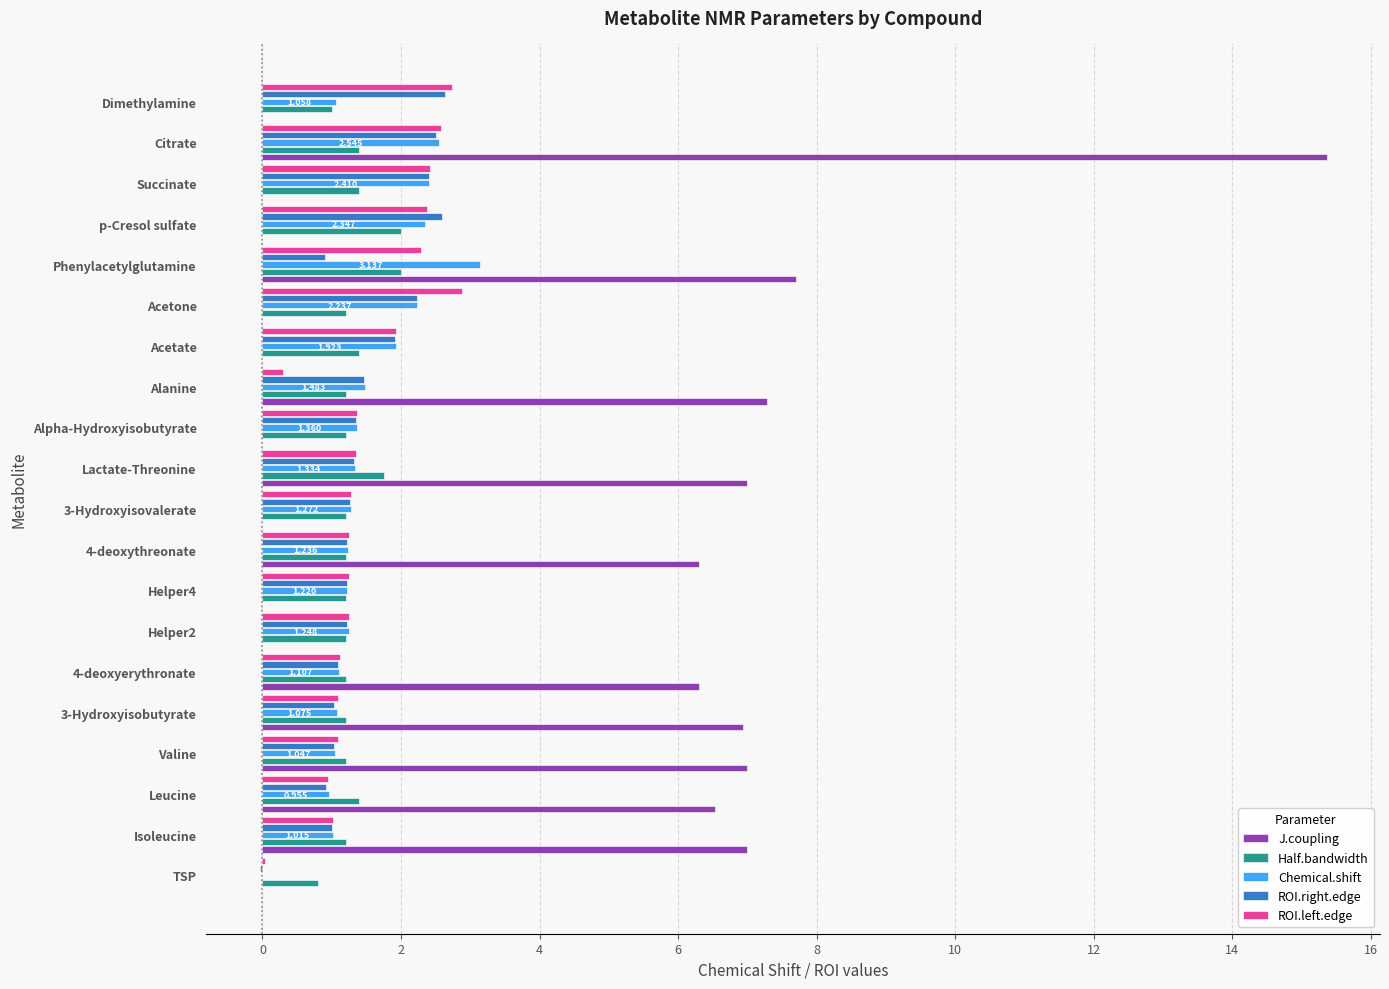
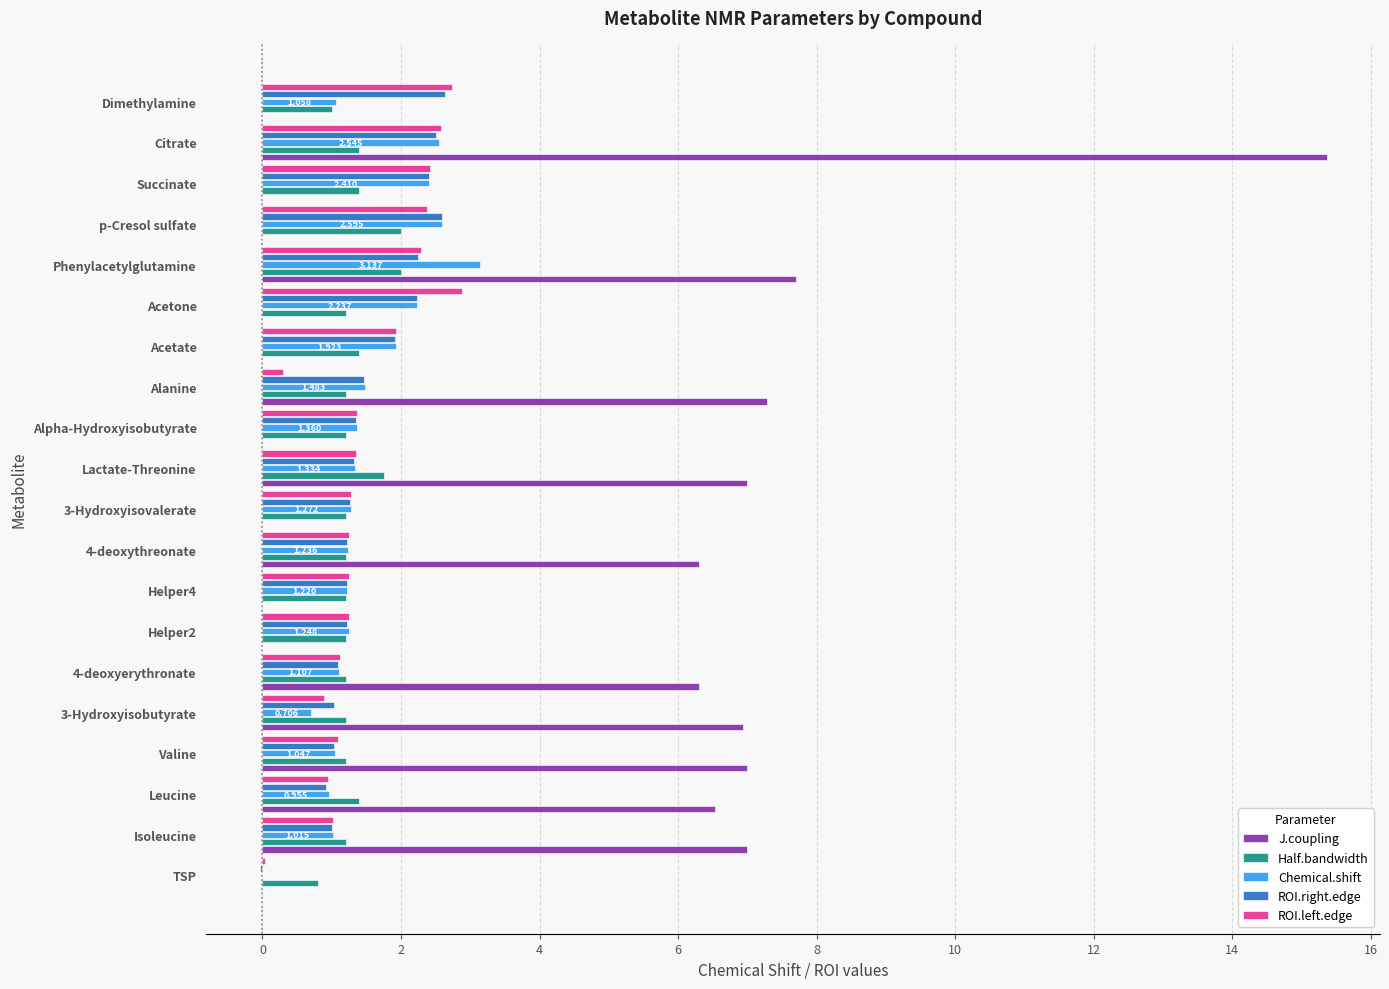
  {
    "J.coupling": {
      "Dimethylamine": 0.0,
      "Citrate": 15.4,
      "Succinate": 0.0,
      "p-Cresol sulfate": 0.0,
      "Phenylacetylglutamine": 7.7,
      "Acetone": 0.0,
      "Acetate": 0.0,
      "Alanine": 7.3,
      "Alpha-Hydroxyisobutyrate": 0.0,
      "Lactate-Threonine": 7.0,
      "3-Hydroxyisovalerate": 0.0,
      "4-deoxythreonate": 6.3,
      "Helper4": 0.0,
      "Helper2": 0.0,
      "4-deoxyerythronate": 6.3,
      "3-Hydroxyisobutyrate": 6.9,
      "Valine": 7.0,
      "Leucine": 6.5,
      "Isoleucine": 7.0,
      "TSP": 0.0
    },
    "Half.bandwidth": {
      "Dimethylamine": 1.0,
      "Citrate": 1.4,
      "Succinate": 1.4,
      "p-Cresol sulfate": 2.0,
      "Phenylacetylglutamine": 2.0,
      "Acetone": 1.2,
      "Acetate": 1.4,
      "Alanine": 1.2,
      "Alpha-Hydroxyisobutyrate": 1.2,
      "Lactate-Threonine": 1.8,
      "3-Hydroxyisovalerate": 1.2,
      "4-deoxythreonate": 1.2,
      "Helper4": 1.2,
      "Helper2": 1.2,
      "4-deoxyerythronate": 1.2,
      "3-Hydroxyisobutyrate": 1.2,
      "Valine": 1.2,
      "Leucine": 1.4,
      "Isoleucine": 1.2,
      "TSP": 0.8
    },
    "Chemical.shift": {
      "Citrate": 2.545,
      "Succinate": 2.410,
-     "p-Cresol sulfate": 2.347,
+     "p-Cresol sulfate": 2.595,
      "Phenylacetylglutamine": 3.137,
      "Acetone": 2.237,
      "Acetate": 1.923,
      "Alanine": 1.483,
      "Alpha-Hydroxyisobutyrate": 1.360,
      "Lactate-Threonine": 1.334,
      "3-Hydroxyisovalerate": 1.272,
      "Helper4": 1.220,
      "Helper2": 1.248,
      "4-deoxyerythronate": 1.107,
-     "3-Hydroxyisobutyrate": 1.075,
+     "3-Hydroxyisobutyrate": 0.706,
      "Valine": 1.047,
      "Leucine": 0.955,
      "Isoleucine": 1.015
    },
    "ROI.right.edge": {
      "Dimethylamine": 2.6,
      "Citrate": 2.5,
      "Succinate": 2.4,
      "p-Cresol sulfate": 2.6,
-     "Phenylacetylglutamine": 0.9,
+     "Phenylacetylglutamine": 2.3,
      "Acetone": 2.2,
      "Acetate": 1.9,
      "Alanine": 1.5,
      "Alpha-Hydroxyisobutyrate": 1.4,
      "Lactate-Threonine": 1.3,
      "3-Hydroxyisovalerate": 1.3,
      "4-deoxythreonate": 1.2,
      "Helper4": 1.2,
      "Helper2": 1.2,
      "4-deoxyerythronate": 1.1,
      "3-Hydroxyisobutyrate": 1.0,
      "Valine": 1.0,
      "Leucine": 0.9,
      "Isoleucine": 1.0,
      "TSP": 0.0
    },
    "ROI.left.edge": {
      "Dimethylamine": 2.7,
      "Citrate": 2.6,
      "Succinate": 2.4,
      "p-Cresol sulfate": 2.4,
      "Phenylacetylglutamine": 2.3,
      "Acetone": 2.9,
      "Acetate": 1.9,
      "Alanine": 0.3,
      "Alpha-Hydroxyisobutyrate": 1.4,
      "Lactate-Threonine": 1.4,
      "3-Hydroxyisovalerate": 1.3,
      "4-deoxythreonate": 1.3,
      "Helper4": 1.3,
      "Helper2": 1.3,
      "4-deoxyerythronate": 1.1,
-     "3-Hydroxyisobutyrate": 1.1,
+     "3-Hydroxyisobutyrate": 0.9,
      "Valine": 1.1,
      "Leucine": 1.0,
      "Isoleucine": 1.0,
      "TSP": 0.0
    }
  }
